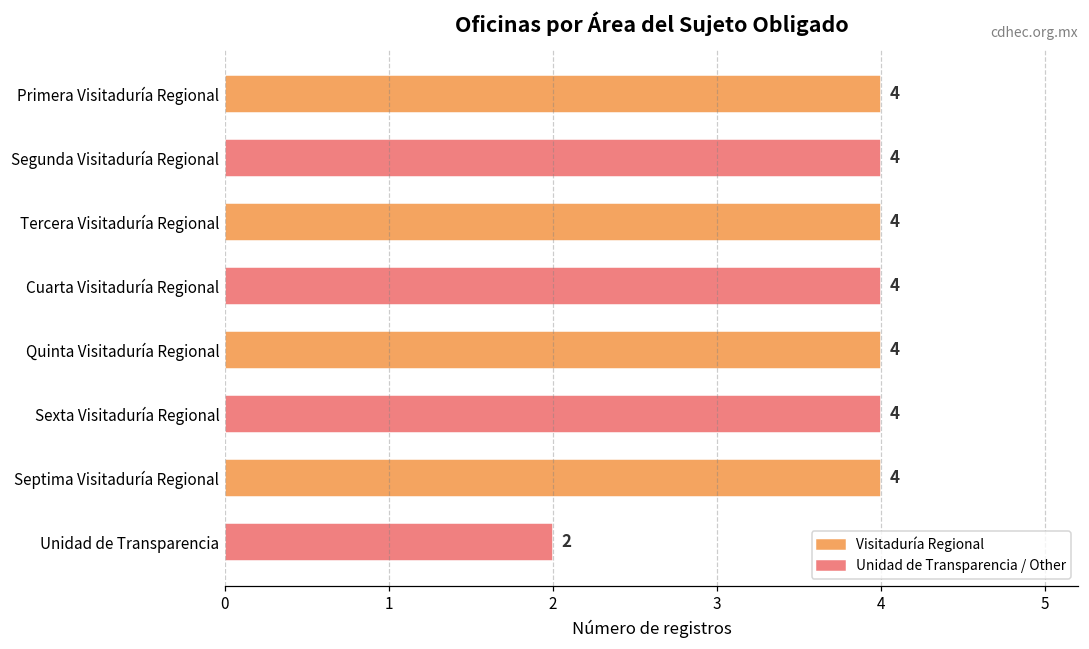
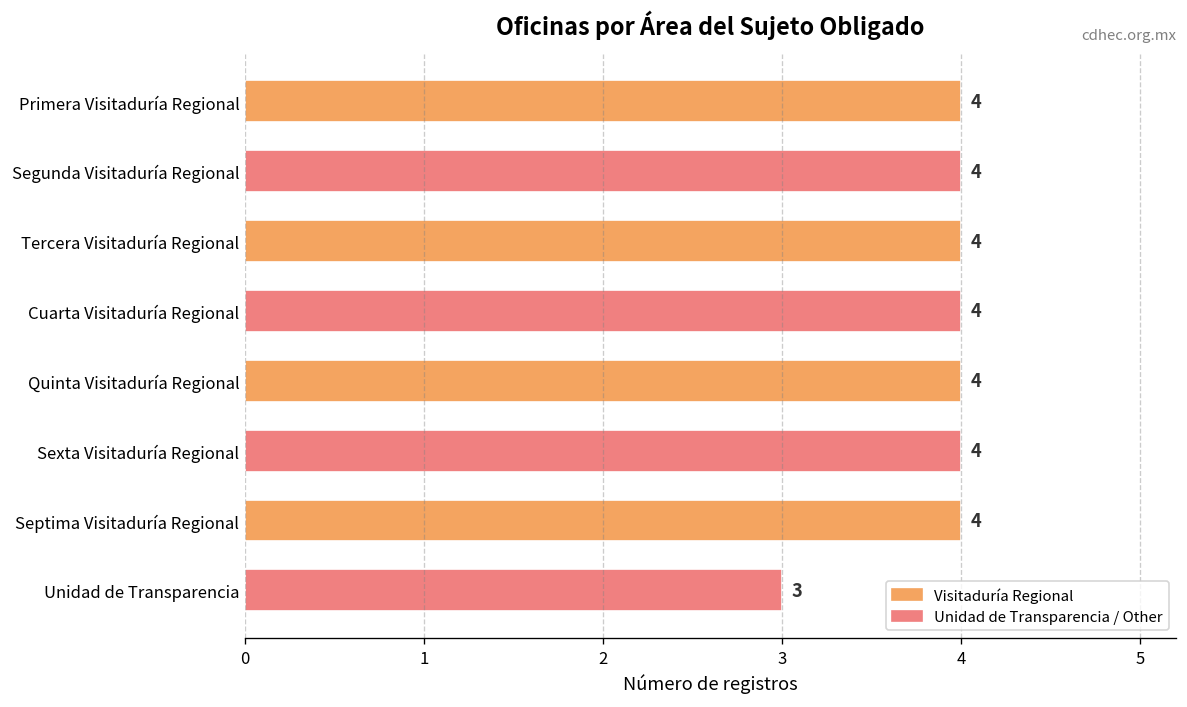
  {
    "Primera Visitaduría Regional": 4,
    "Segunda Visitaduría Regional": 4,
    "Tercera Visitaduría Regional": 4,
    "Cuarta Visitaduría Regional": 4,
    "Quinta Visitaduría Regional": 4,
    "Sexta Visitaduría Regional": 4,
    "Septima Visitaduría Regional": 4,
-   "Unidad de Transparencia": 2
+   "Unidad de Transparencia": 3
  }
